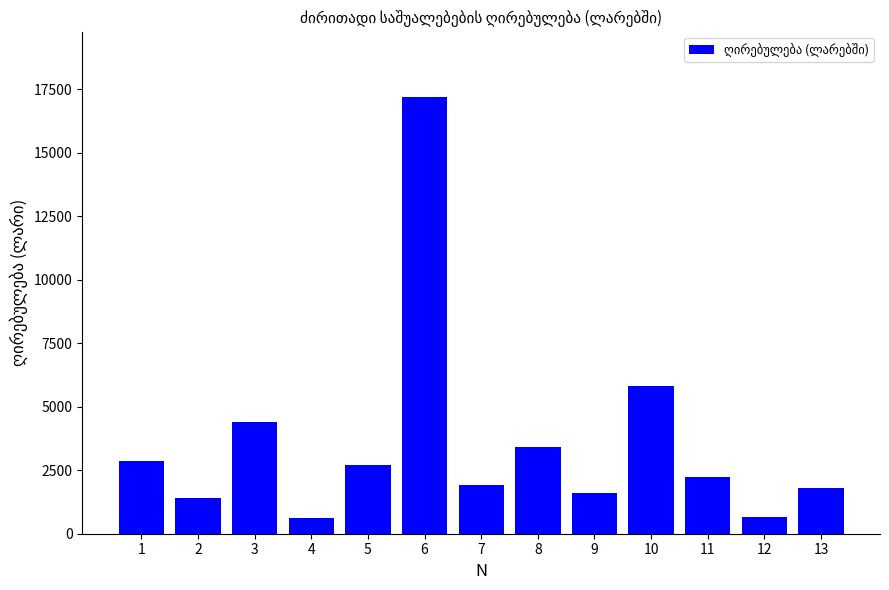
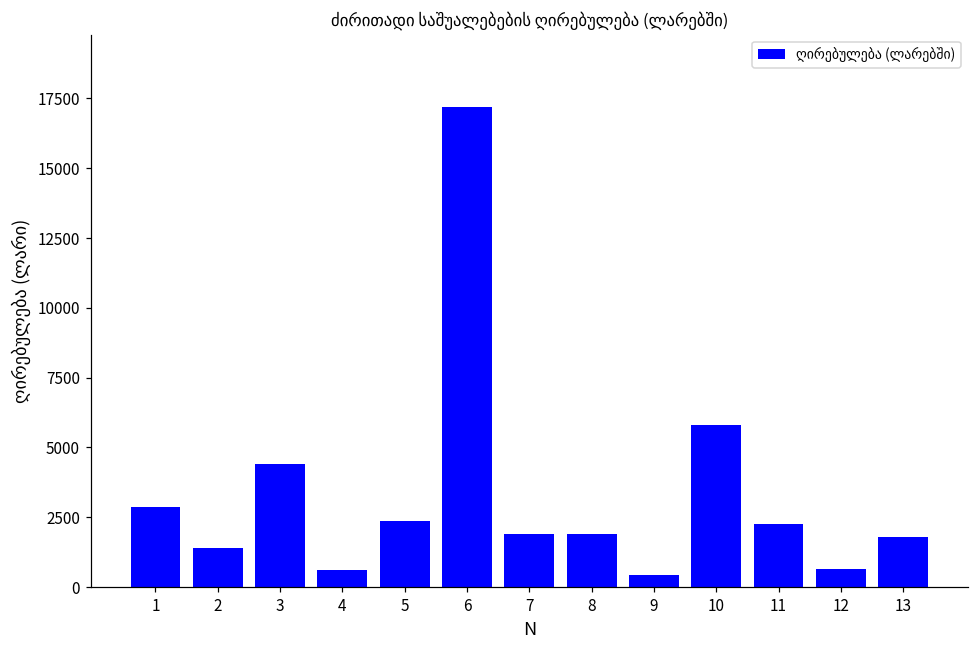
  {
    "1": 2900,
    "2": 1400,
    "3": 4400,
    "4": 600,
-   "5": 2700,
+   "5": 2400,
    "6": 17200,
    "7": 1900,
-   "8": 3400,
-   "9": 1600,
+   "8": 1900,
+   "9": 400,
    "10": 5800,
    "11": 2200,
    "12": 700,
    "13": 1800
  }
